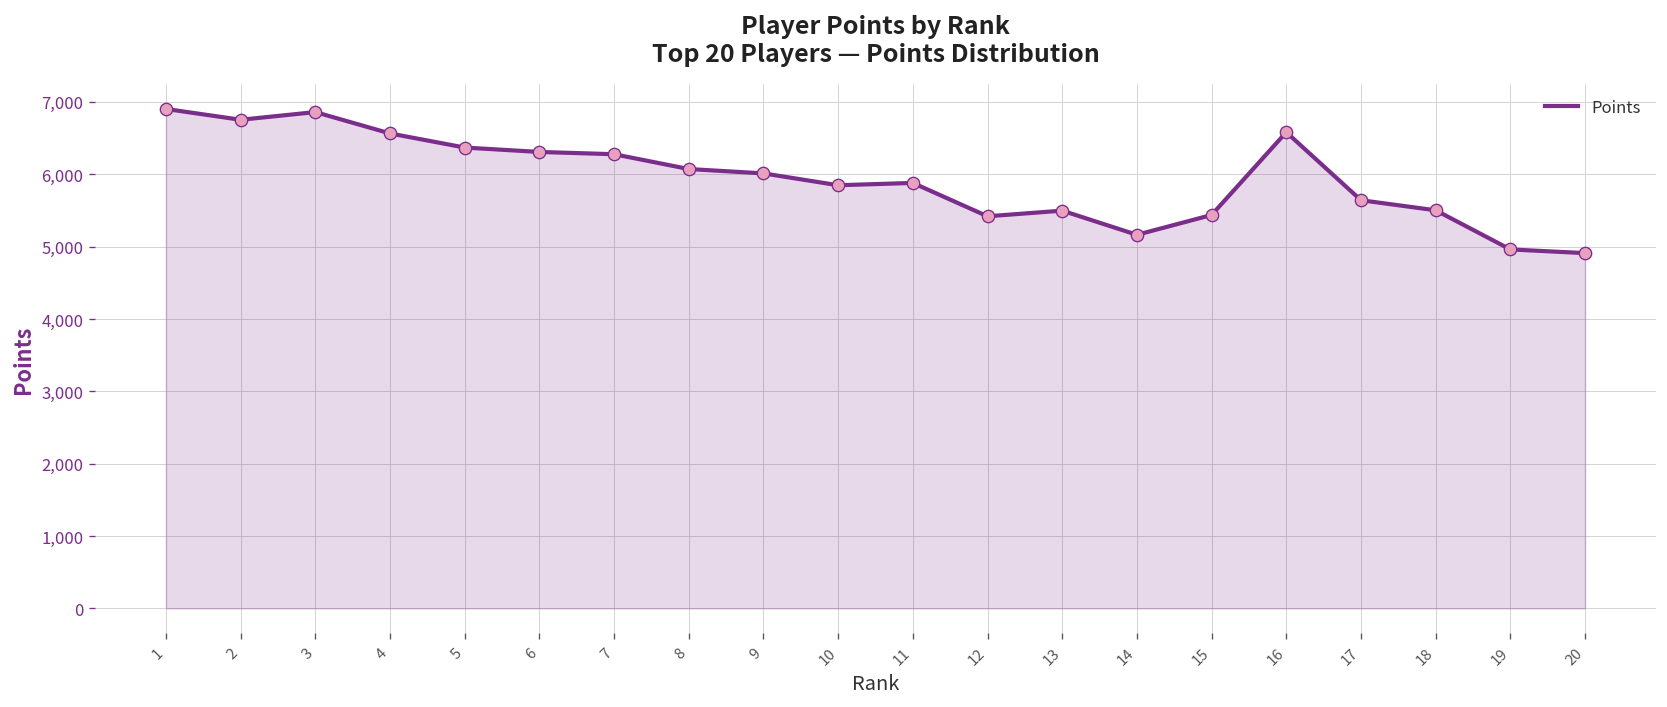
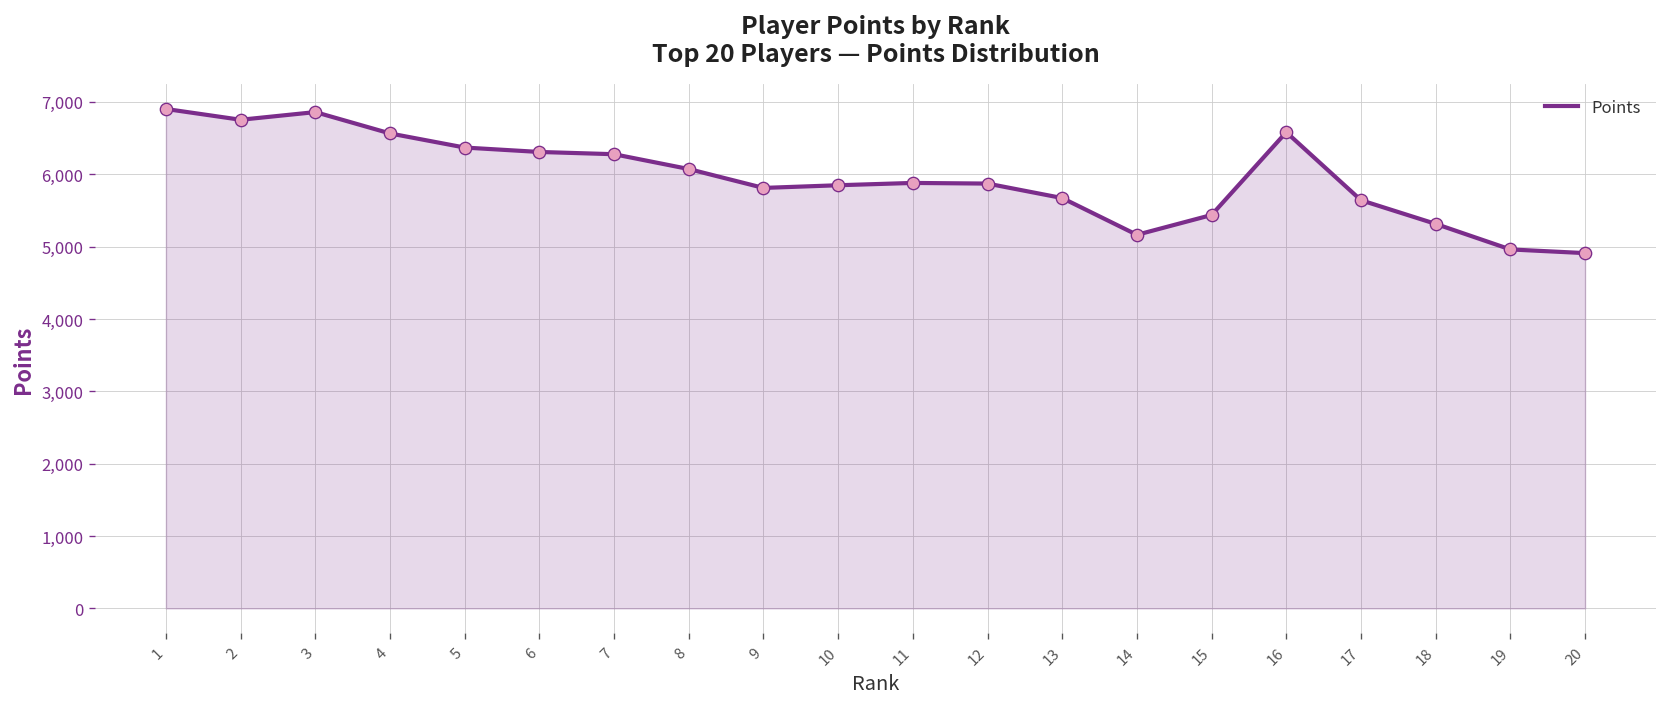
  {
    "1": "6,900",
    "2": "6,800",
    "3": "6,900",
    "4": "6,600",
    "5": "6,400",
    "6": "6,300",
    "7": "6,300",
    "8": "6,100",
-   "9": "6,000",
+   "9": "5,800",
    "10": "5,800",
    "11": "5,900",
-   "12": "5,400",
-   "13": "5,500",
+   "12": "5,900",
+   "13": "5,700",
    "14": "5,200",
    "15": "5,400",
    "16": "6,600",
    "17": "5,600",
-   "18": "5,500",
+   "18": "5,300",
    "19": "5,000",
    "20": "4,900"
  }
